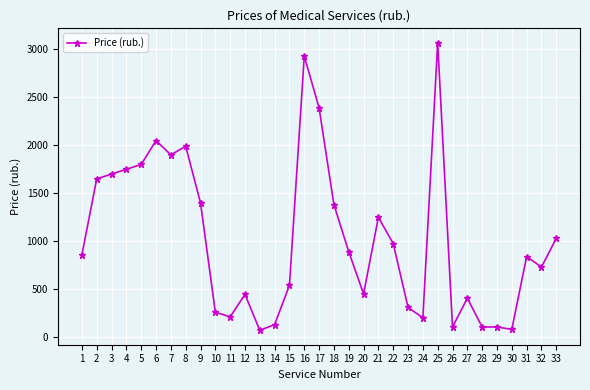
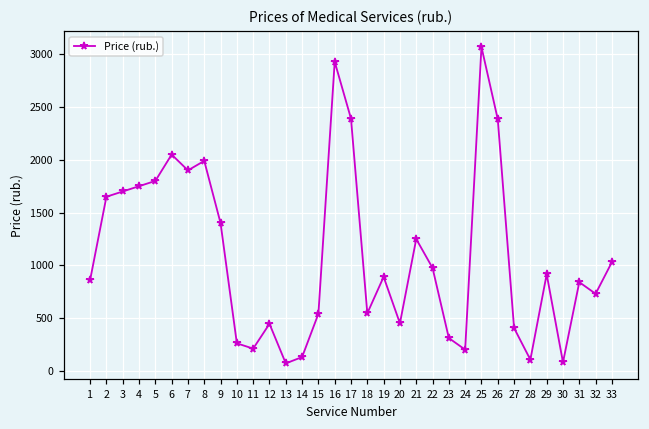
  {
    "1": 900,
    "2": 1700,
    "3": 1700,
    "4": 1800,
    "5": 1800,
    "6": 2100,
    "7": 1900,
    "8": 2000,
    "9": 1400,
    "10": 300,
    "11": 200,
    "12": 400,
    "13": 100,
    "14": 100,
    "15": 500,
    "16": 2900,
    "17": 2400,
-   "18": 1400,
+   "18": 500,
    "19": 900,
    "20": 500,
    "21": 1200,
    "22": 1000,
    "23": 300,
    "24": 200,
    "25": 3100,
-   "26": 100,
+   "26": 2400,
    "27": 400,
    "28": 100,
-   "29": 100,
+   "29": 900,
    "30": 100,
    "31": 800,
    "32": 700,
    "33": 1000
  }
